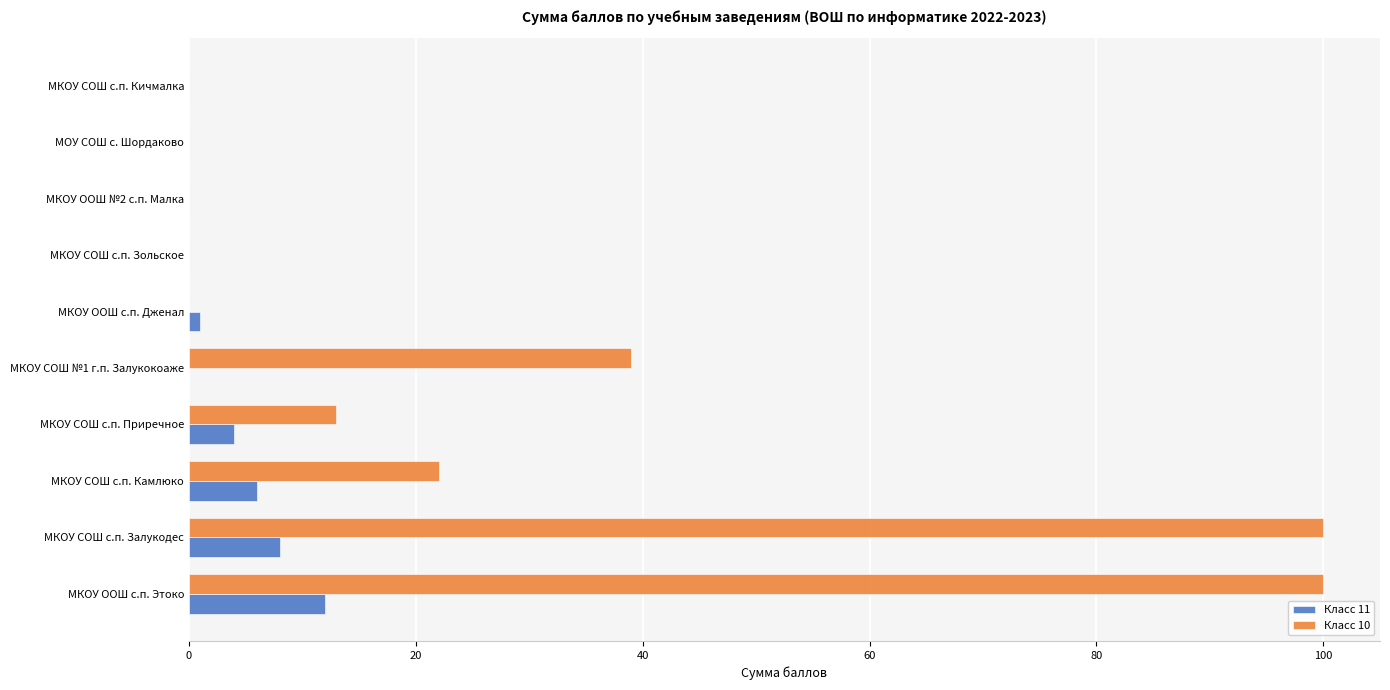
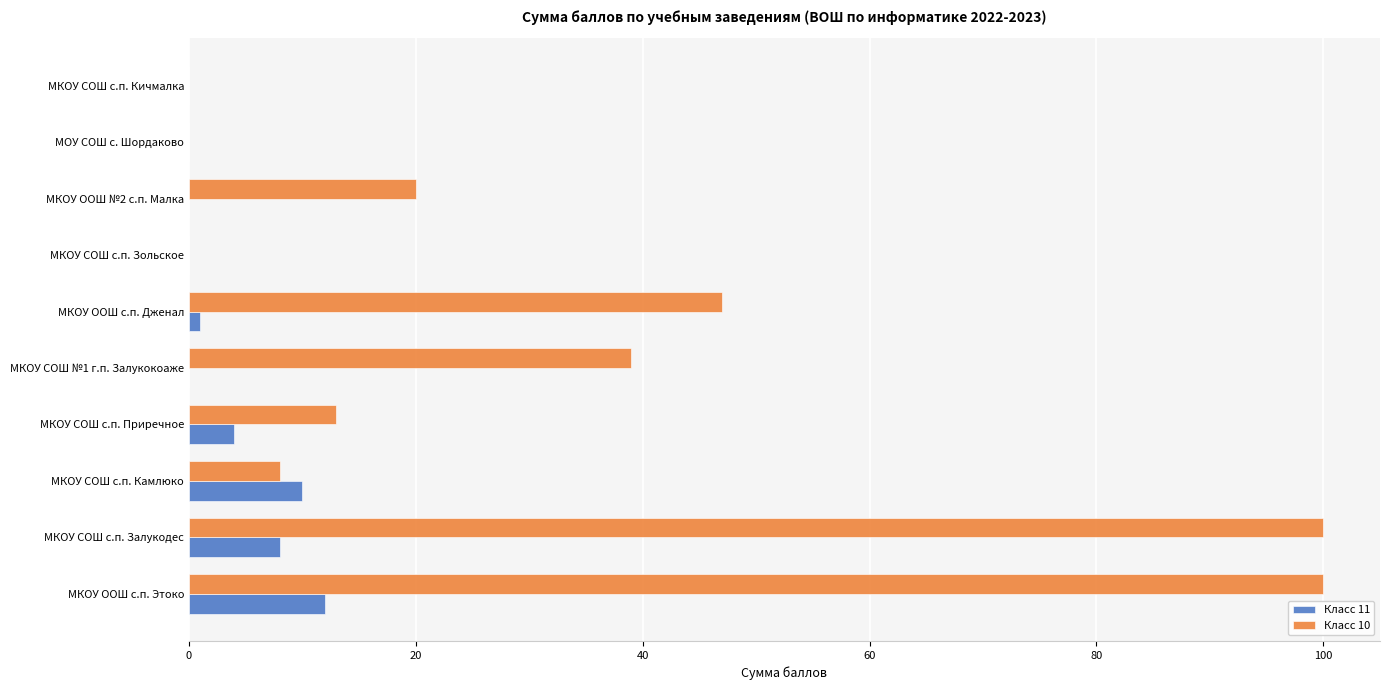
  {
    "Класс 11": {
      "МКОУ СОШ с.п. Кичмалка": 0,
      "МОУ СОШ с. Шордаково": 0,
      "МКОУ ООШ №2 с.п. Малка": 0,
      "МКОУ СОШ с.п. Зольское": 0,
      "МКОУ ООШ с.п. Дженал": 1,
      "МКОУ СОШ №1 г.п. Залукокоаже": 0,
      "МКОУ СОШ с.п. Приречное": 4,
-     "МКОУ СОШ с.п. Камлюко": 6,
+     "МКОУ СОШ с.п. Камлюко": 10,
      "МКОУ СОШ с.п. Залукодес": 8,
      "МКОУ ООШ с.п. Этоко": 12
    },
    "Класс 10": {
      "МКОУ СОШ с.п. Кичмалка": 0,
      "МОУ СОШ с. Шордаково": 0,
-     "МКОУ ООШ №2 с.п. Малка": 0,
+     "МКОУ ООШ №2 с.п. Малка": 20,
      "МКОУ СОШ с.п. Зольское": 0,
-     "МКОУ ООШ с.п. Дженал": 0,
+     "МКОУ ООШ с.п. Дженал": 47,
      "МКОУ СОШ №1 г.п. Залукокоаже": 39,
      "МКОУ СОШ с.п. Приречное": 13,
-     "МКОУ СОШ с.п. Камлюко": 22,
+     "МКОУ СОШ с.п. Камлюко": 8,
      "МКОУ СОШ с.п. Залукодес": 100,
      "МКОУ ООШ с.п. Этоко": 100
    }
  }
